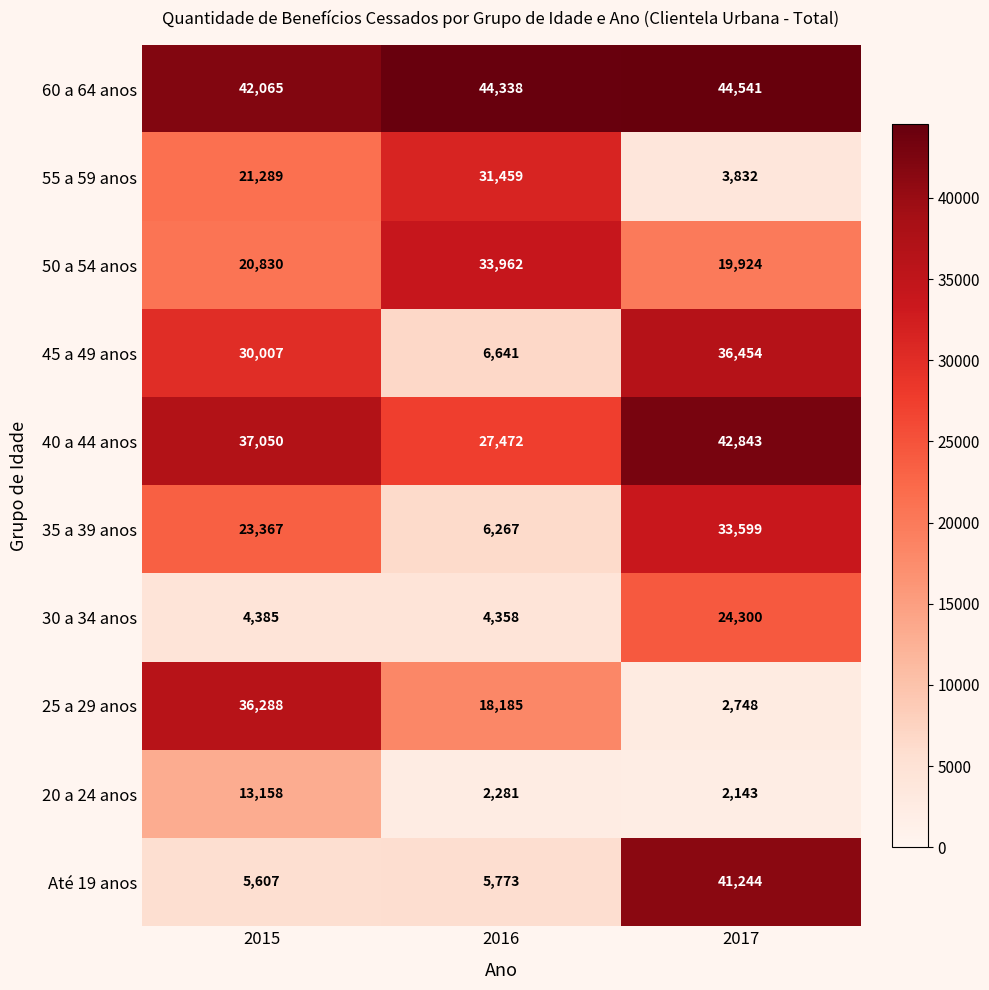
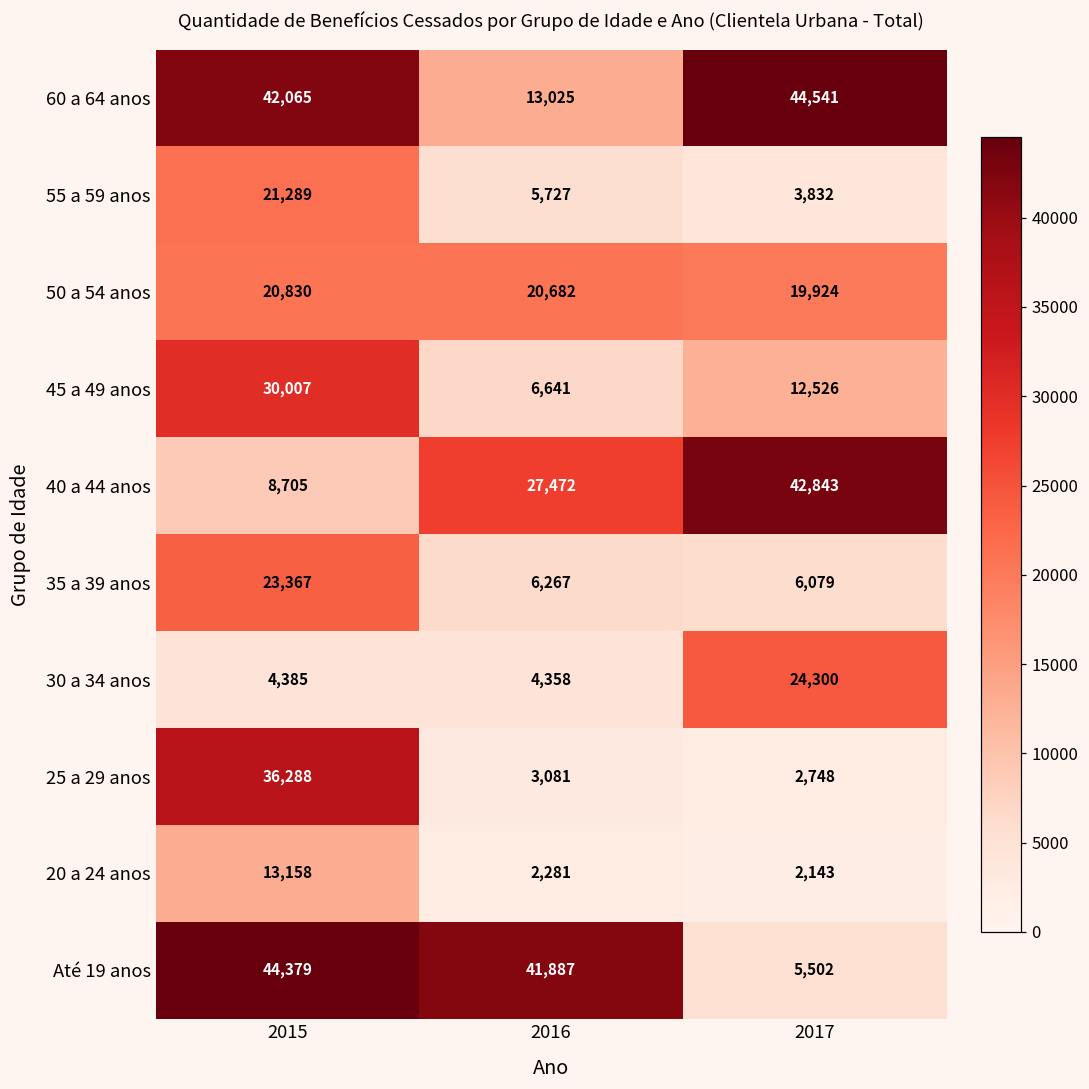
  {
    "60 a 64 anos": {
      "2015": "42,065",
-     "2016": "44,338",
+     "2016": "13,025",
      "2017": "44,541"
    },
    "55 a 59 anos": {
      "2015": "21,289",
-     "2016": "31,459",
+     "2016": "5,727",
      "2017": "3,832"
    },
    "50 a 54 anos": {
      "2015": "20,830",
-     "2016": "33,962",
+     "2016": "20,682",
      "2017": "19,924"
    },
    "45 a 49 anos": {
      "2015": "30,007",
      "2016": "6,641",
-     "2017": "36,454"
+     "2017": "12,526"
    },
    "40 a 44 anos": {
-     "2015": "37,050",
+     "2015": "8,705",
      "2016": "27,472",
      "2017": "42,843"
    },
    "35 a 39 anos": {
      "2015": "23,367",
      "2016": "6,267",
-     "2017": "33,599"
+     "2017": "6,079"
    },
    "30 a 34 anos": {
      "2015": "4,385",
      "2016": "4,358",
      "2017": "24,300"
    },
    "25 a 29 anos": {
      "2015": "36,288",
-     "2016": "18,185",
+     "2016": "3,081",
      "2017": "2,748"
    },
    "20 a 24 anos": {
      "2015": "13,158",
      "2016": "2,281",
      "2017": "2,143"
    },
    "Até 19 anos": {
-     "2015": "5,607",
-     "2016": "5,773",
-     "2017": "41,244"
+     "2015": "44,379",
+     "2016": "41,887",
+     "2017": "5,502"
    }
  }
